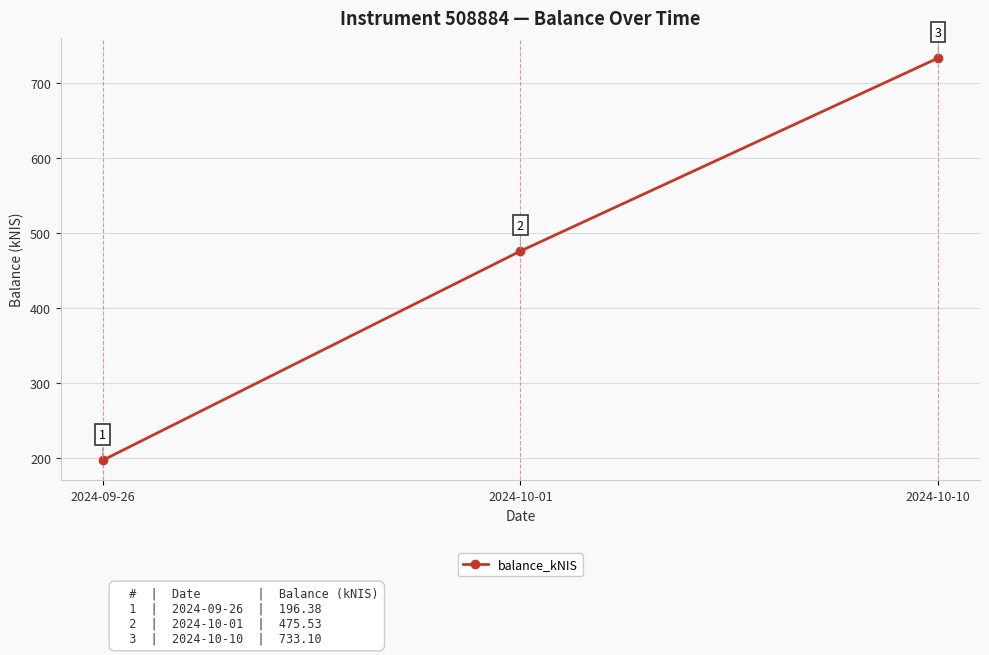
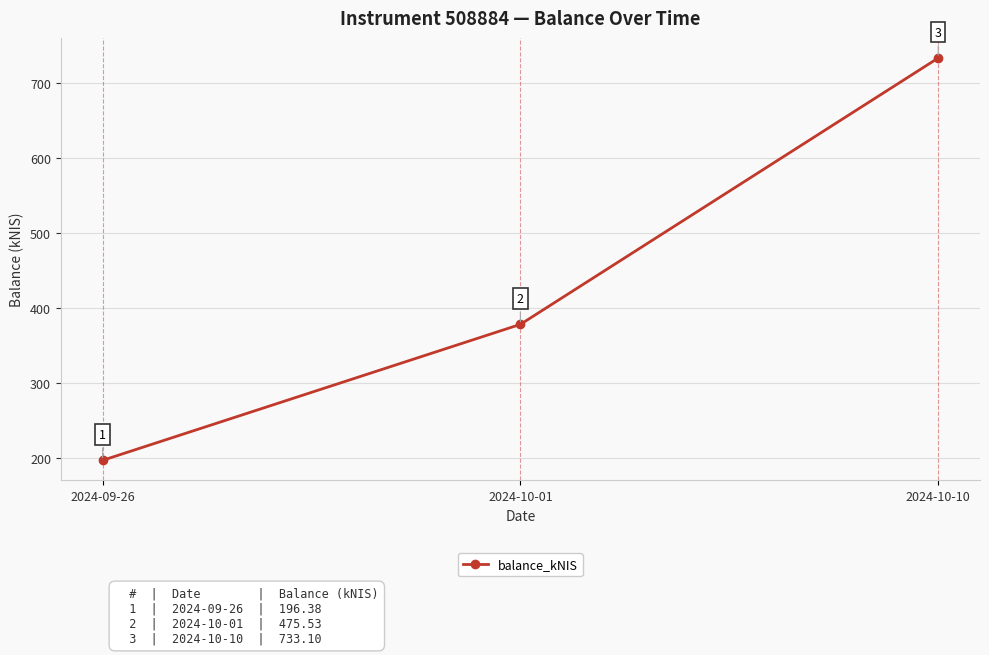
  {
-   "2024-10-01": 480
+   "2024-10-01": 380
  }
